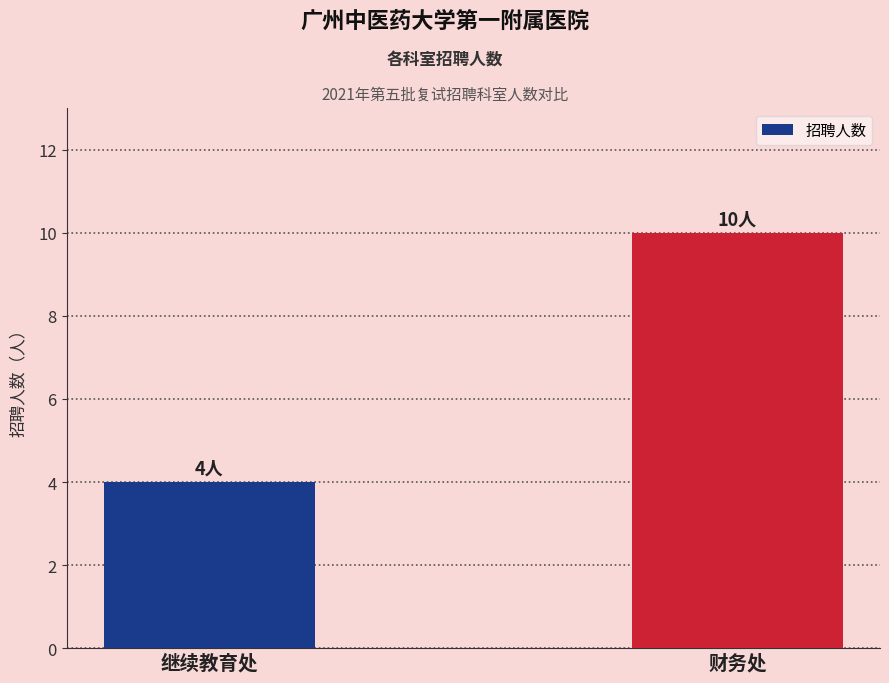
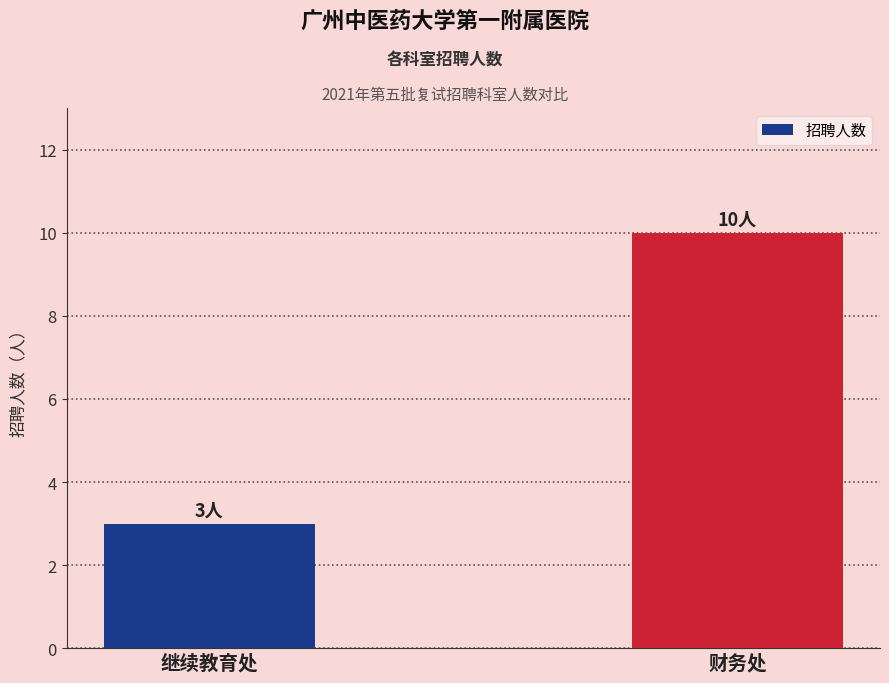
  {
-   "继续教育处": "4人",
+   "继续教育处": "3人",
    "财务处": "10人"
  }
